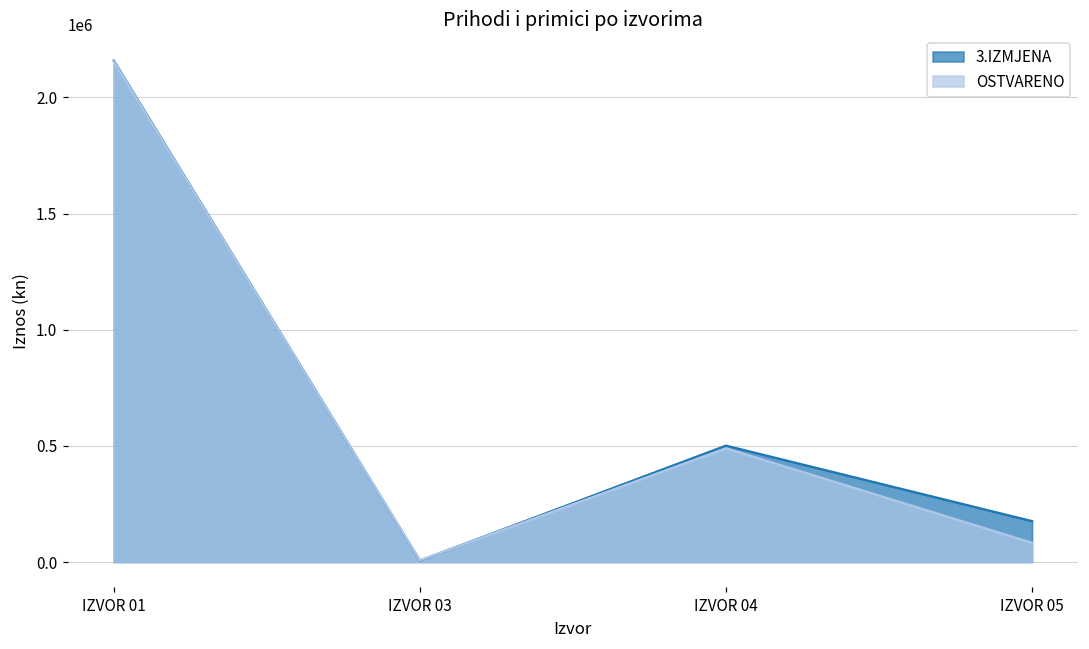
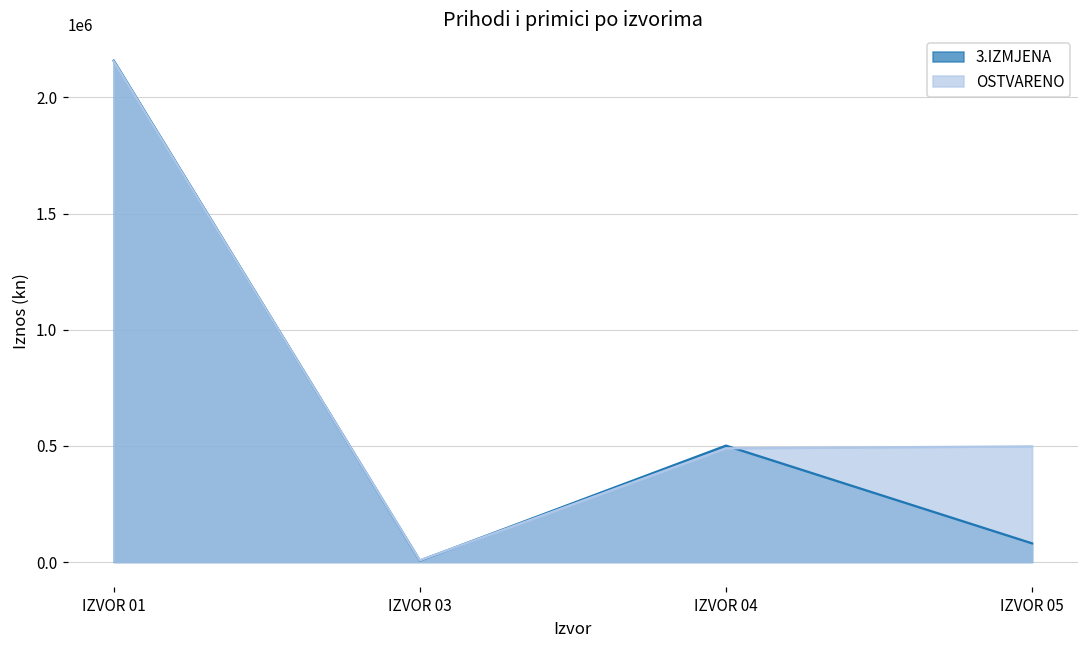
  {
    "3.IZMJENA": {
-     "IZVOR 05": 180000
+     "IZVOR 05": 80000
    },
    "OSTVARENO": {
-     "IZVOR 05": 80000
+     "IZVOR 05": 500000
    }
  }
